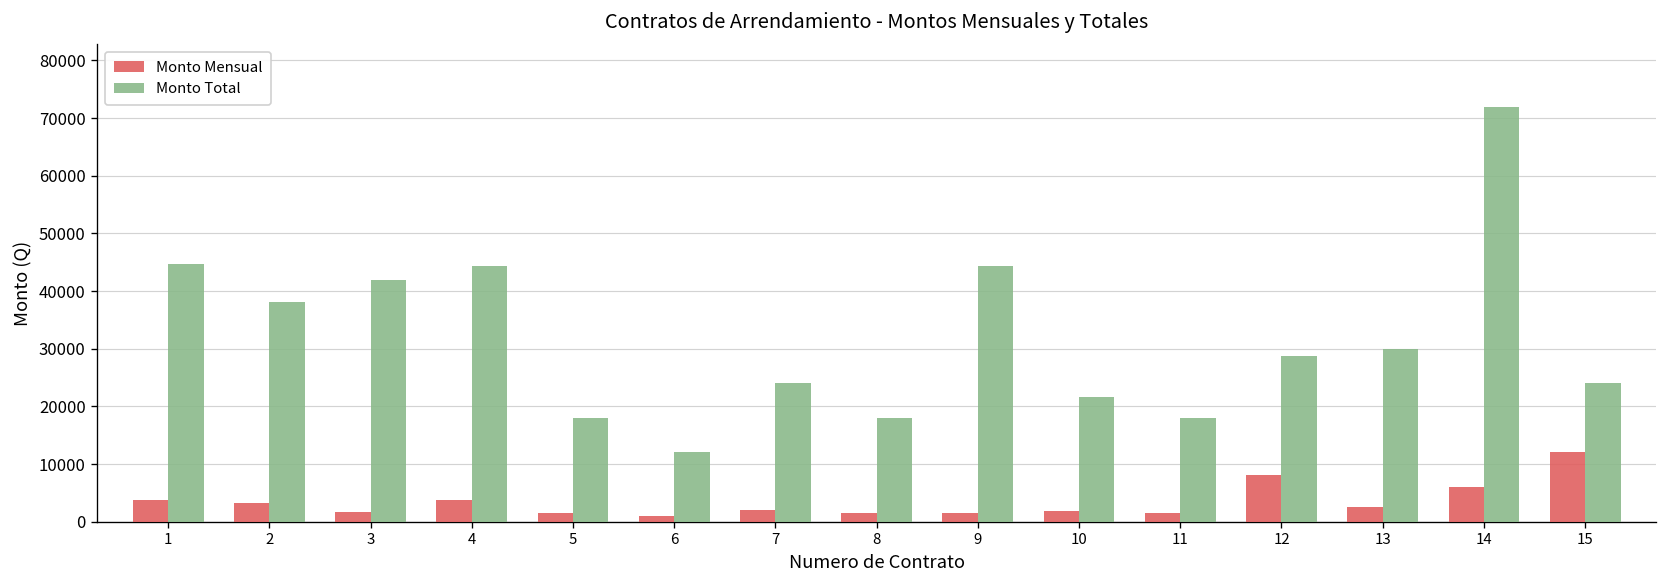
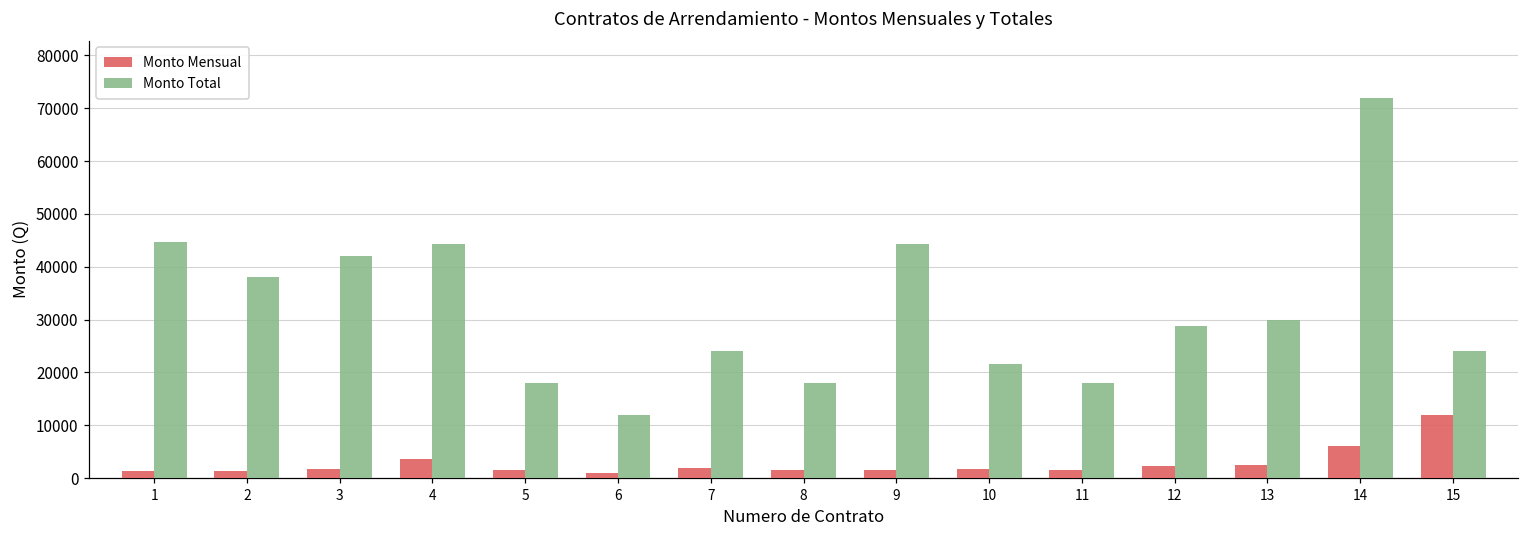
  {
    "Monto Mensual": {
-     "1": 4000,
-     "2": 3000,
+     "1": 1000,
+     "2": 1000,
      "3": 2000,
      "4": 4000,
      "5": 2000,
      "6": 1000,
      "7": 2000,
      "8": 2000,
      "9": 2000,
      "10": 2000,
      "11": 2000,
-     "12": 8000,
+     "12": 2000,
      "13": 3000,
      "14": 6000,
      "15": 12000
    },
    "Monto Total": {
      "1": 45000,
      "2": 38000,
      "3": 42000,
      "4": 44000,
      "5": 18000,
      "6": 12000,
      "7": 24000,
      "8": 18000,
      "9": 44000,
      "10": 22000,
      "11": 18000,
      "12": 29000,
      "13": 30000,
      "14": 72000,
      "15": 24000
    }
  }
